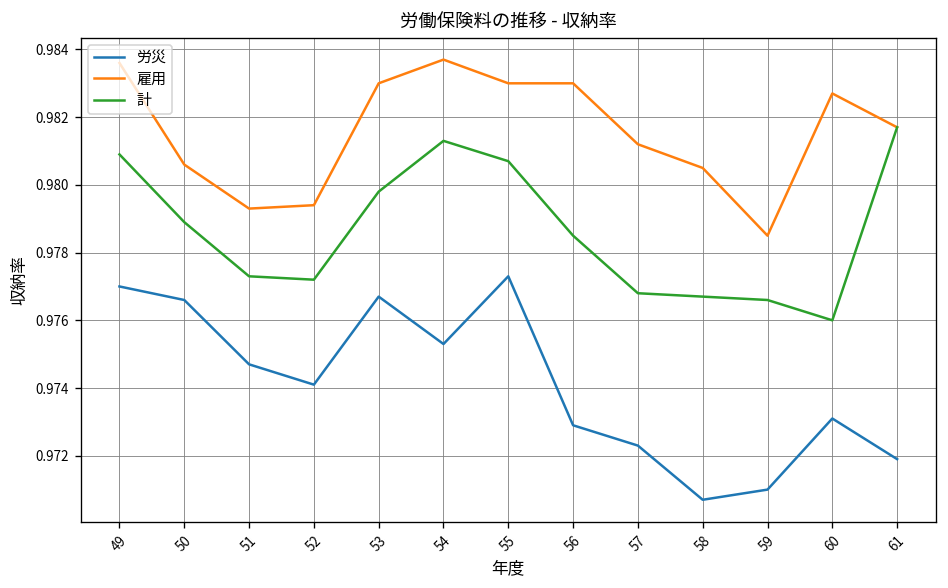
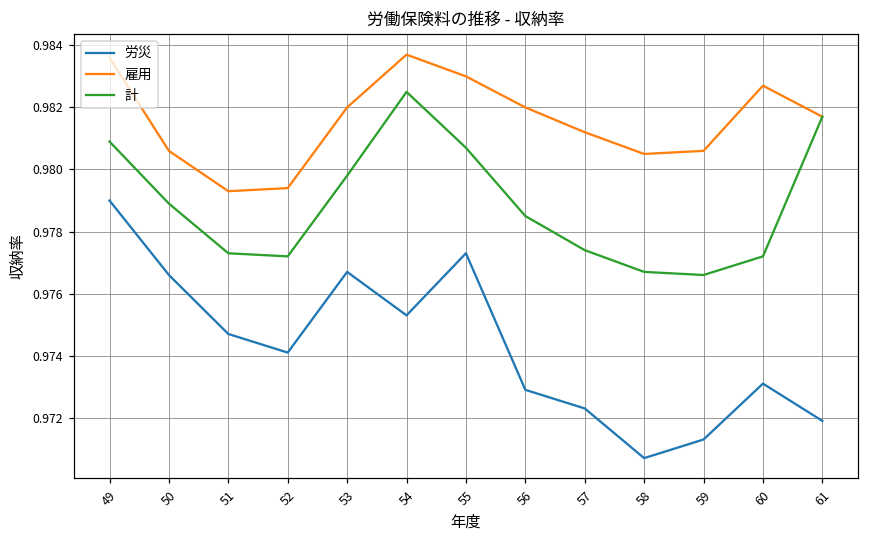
  {
    "労災": {
-     "49": 0.977,
+     "49": 0.979,
      "50": 0.9766,
      "51": 0.9747,
      "52": 0.9741,
      "53": 0.9767,
      "54": 0.9753,
      "55": 0.9773,
      "56": 0.9729,
      "57": 0.9723,
      "58": 0.9707,
-     "59": 0.9710,
+     "59": 0.9713,
      "60": 0.9731,
      "61": 0.9719
    },
    "雇用": {
      "50": 0.9806,
      "51": 0.9793,
      "52": 0.9794,
-     "53": 0.983,
+     "53": 0.982,
      "54": 0.9837,
      "55": 0.9830,
-     "56": 0.983,
+     "56": 0.982,
      "57": 0.9812,
      "58": 0.9805,
-     "59": 0.9785,
+     "59": 0.9806,
      "60": 0.9827
    },
    "計": {
      "49": 0.9809,
      "50": 0.9789,
      "51": 0.9773,
      "52": 0.9772,
      "53": 0.9798,
-     "54": 0.9813,
+     "54": 0.9825,
      "55": 0.9807,
      "56": 0.9785,
-     "57": 0.9768,
+     "57": 0.9774,
      "58": 0.9767,
      "59": 0.9766,
-     "60": 0.9760
+     "60": 0.9772
    }
  }
